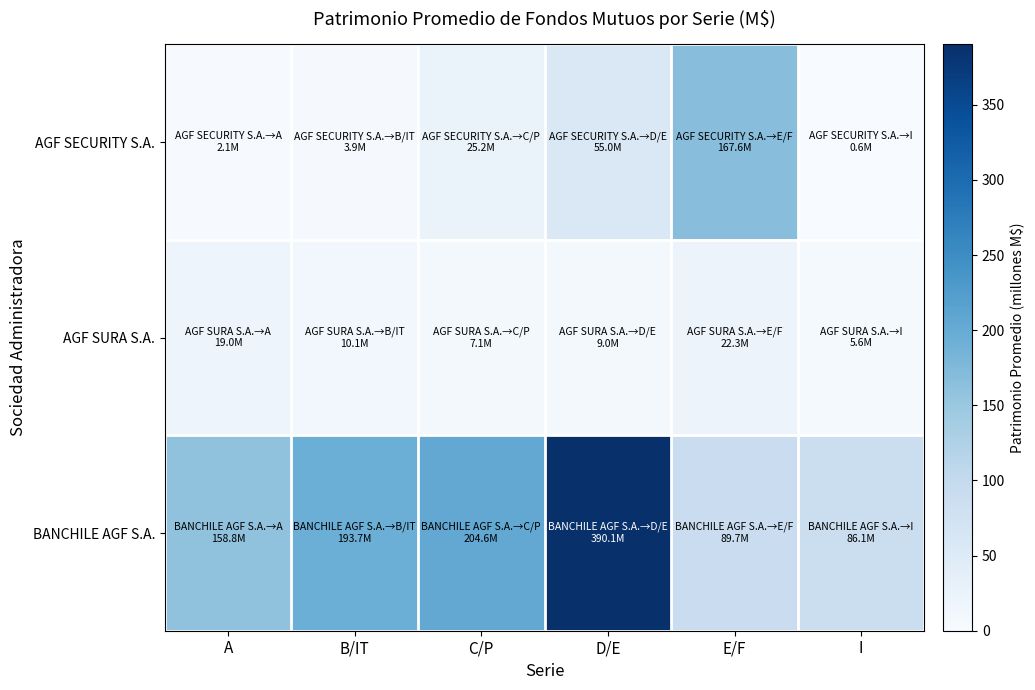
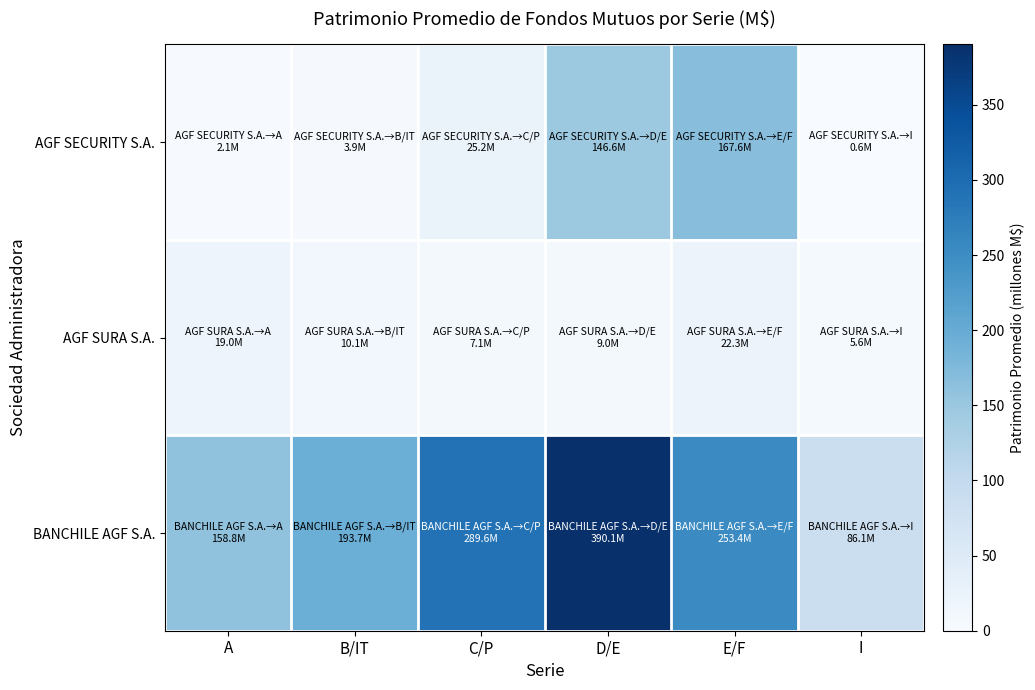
  {
    "AGF SECURITY S.A.": {
      "A": "2.1M",
      "B/IT": "3.9M",
      "C/P": "25.2M",
-     "D/E": "55.0M",
+     "D/E": "146.6M",
      "E/F": "167.6M",
      "I": "0.6M"
    },
    "AGF SURA S.A.": {
      "A": "19.0M",
      "B/IT": "10.1M",
      "C/P": "7.1M",
      "D/E": "9.0M",
      "E/F": "22.3M",
      "I": "5.6M"
    },
    "BANCHILE AGF S.A.": {
      "A": "158.8M",
      "B/IT": "193.7M",
-     "C/P": "204.6M",
+     "C/P": "289.6M",
      "D/E": "390.1M",
-     "E/F": "89.7M",
+     "E/F": "253.4M",
      "I": "86.1M"
    }
  }
